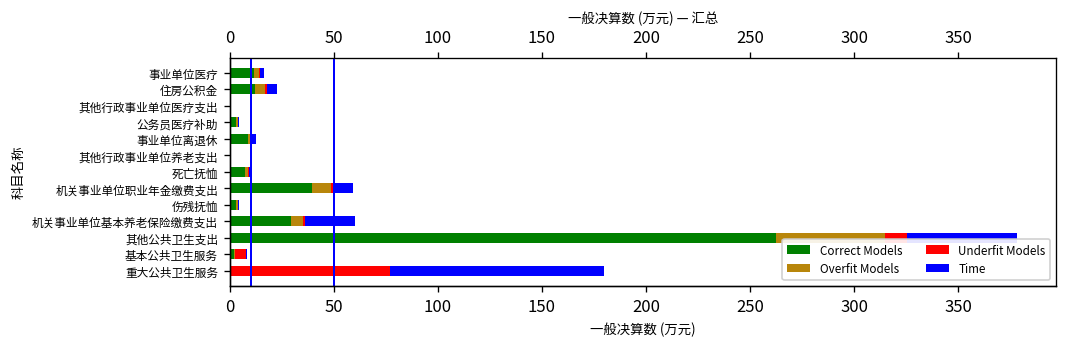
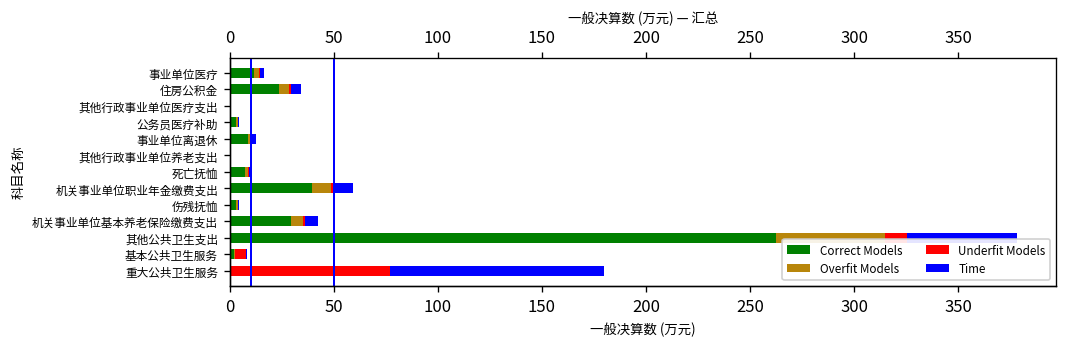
  {
    "Correct Models": {
      "事业单位医疗": 12,
-     "住房公积金": 12,
+     "住房公积金": 24,
      "公务员医疗补助": 3,
      "事业单位离退休": 9,
      "其他行政事业单位养老支出": 0,
      "死亡抚恤": 7,
      "机关事业单位职业年金缴费支出": 40,
      "伤残抚恤": 3,
      "机关事业单位基本养老保险缴费支出": 29,
      "其他公共卫生支出": 263,
      "基本公共卫生服务": 2
    },
    "Overfit Models": {
      "事业单位医疗": 2,
      "住房公积金": 5,
      "事业单位离退休": 2,
      "其他行政事业单位养老支出": 0,
      "死亡抚恤": 1,
      "机关事业单位职业年金缴费支出": 9,
      "机关事业单位基本养老保险缴费支出": 6,
      "其他公共卫生支出": 53
    },
    "Underfit Models": {
      "其他行政事业单位养老支出": 0,
      "机关事业单位职业年金缴费支出": 2,
      "其他公共卫生支出": 11,
      "基本公共卫生服务": 6,
      "重大公共卫生服务": 76
    },
    "Time": {
      "事业单位医疗": 2,
      "住房公积金": 5,
      "事业单位离退休": 2,
      "其他行政事业单位养老支出": 0,
      "死亡抚恤": 1,
      "机关事业单位职业年金缴费支出": 9,
-     "机关事业单位基本养老保险缴费支出": 24,
+     "机关事业单位基本养老保险缴费支出": 6,
      "其他公共卫生支出": 52,
      "重大公共卫生服务": 103
    }
  }
